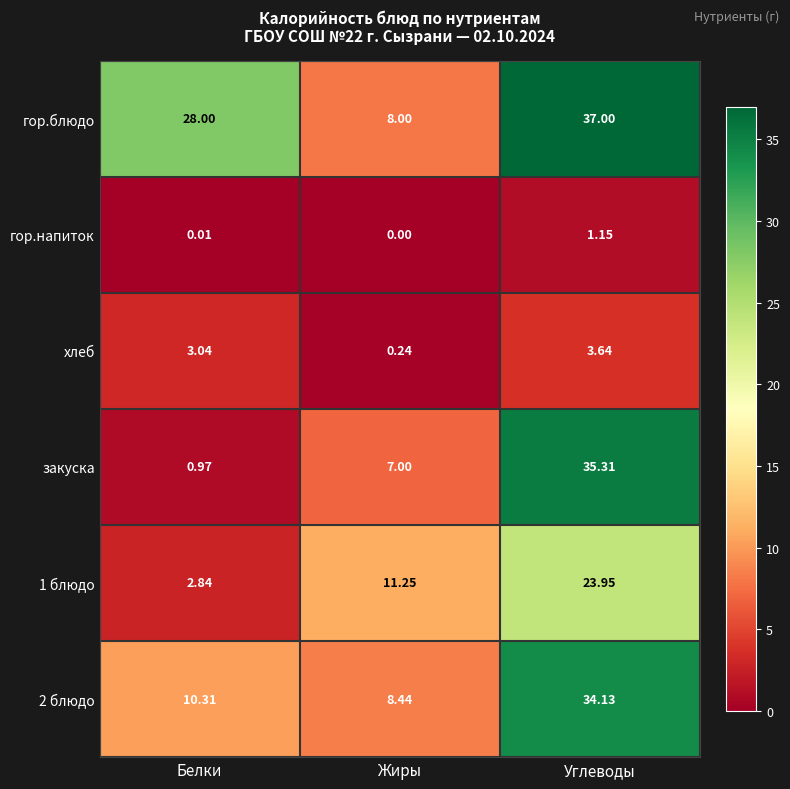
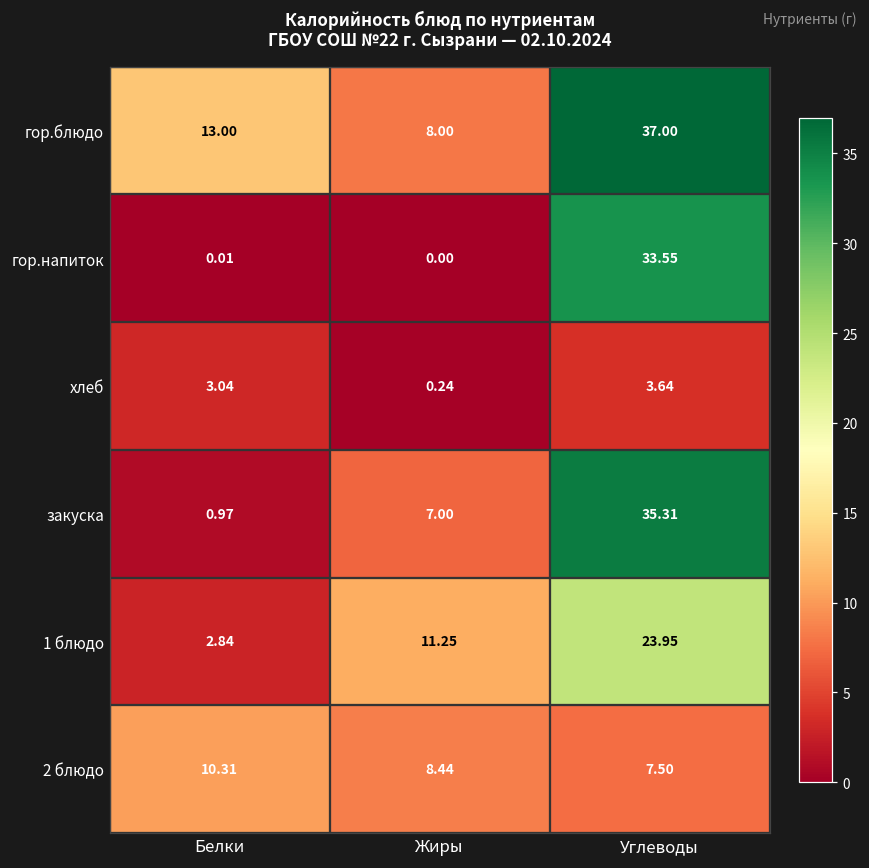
  {
    "гор.блюдо": {
-     "Белки": 28.00,
+     "Белки": 13.00,
      "Жиры": 8.00,
      "Углеводы": 37.00
    },
    "гор.напиток": {
      "Белки": 0.01,
      "Жиры": 0.00,
-     "Углеводы": 1.15
+     "Углеводы": 33.55
    },
    "хлеб": {
      "Белки": 3.04,
      "Жиры": 0.24,
      "Углеводы": 3.64
    },
    "закуска": {
      "Белки": 0.97,
      "Жиры": 7.00,
      "Углеводы": 35.31
    },
    "1 блюдо": {
      "Белки": 2.84,
      "Жиры": 11.25,
      "Углеводы": 23.95
    },
    "2 блюдо": {
      "Белки": 10.31,
      "Жиры": 8.44,
-     "Углеводы": 34.13
+     "Углеводы": 7.50
    }
  }
